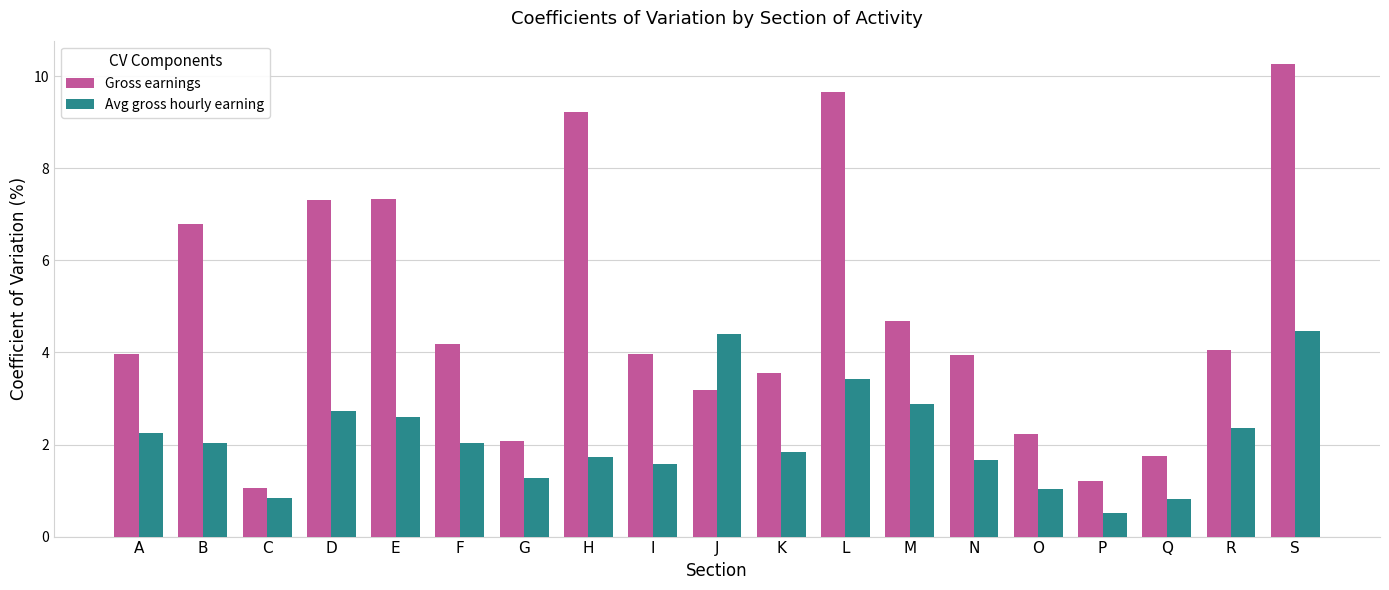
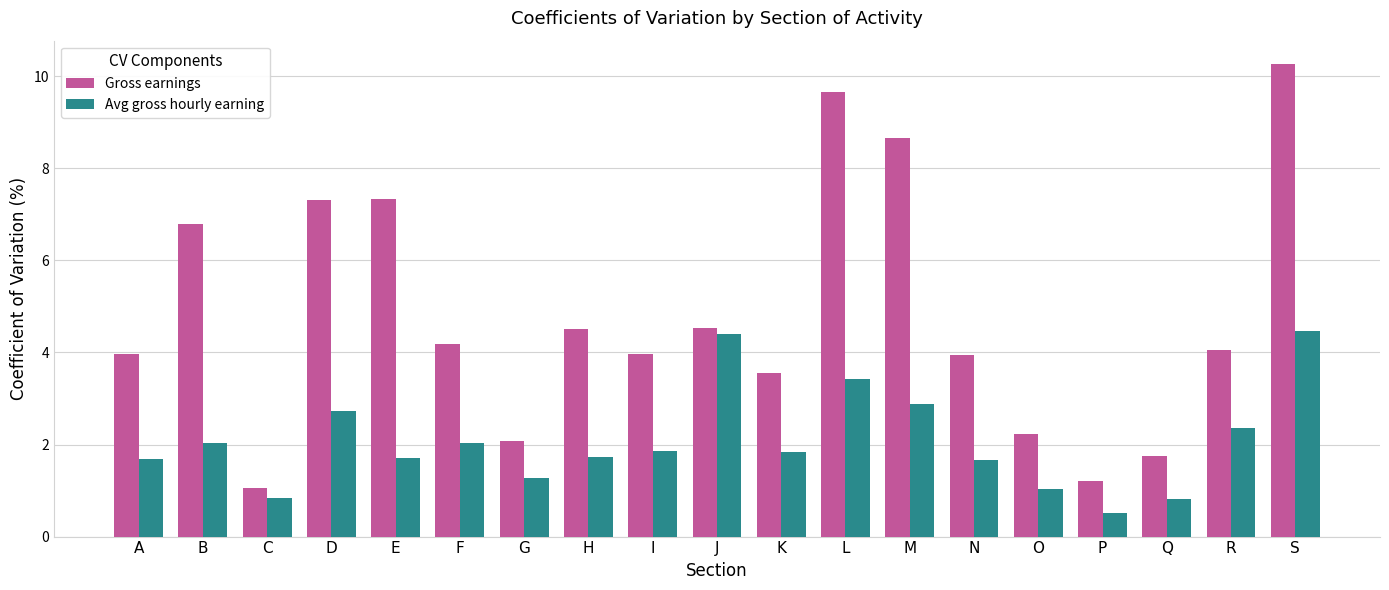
  {
    "Gross earnings": {
      "A": 4.0,
      "B": 6.8,
      "C": 1.1,
      "D": 7.3,
      "E": 7.3,
      "F": 4.2,
      "G": 2.1,
-     "H": 9.2,
+     "H": 4.5,
      "I": 4.0,
-     "J": 3.2,
+     "J": 4.5,
      "K": 3.6,
      "L": 9.7,
-     "M": 4.7,
+     "M": 8.7,
      "N": 3.9,
      "O": 2.2,
      "P": 1.2,
      "Q": 1.8,
      "R": 4.1,
      "S": 10.3
    },
    "Avg gross hourly earning": {
-     "A": 2.2,
+     "A": 1.7,
      "B": 2.0,
      "C": 0.8,
      "D": 2.7,
-     "E": 2.6,
+     "E": 1.7,
      "F": 2.0,
      "G": 1.3,
      "H": 1.7,
-     "I": 1.6,
+     "I": 1.9,
      "J": 4.4,
      "K": 1.8,
      "L": 3.4,
      "M": 2.9,
      "N": 1.7,
      "O": 1.0,
      "P": 0.5,
      "Q": 0.8,
      "R": 2.4,
      "S": 4.5
    }
  }
